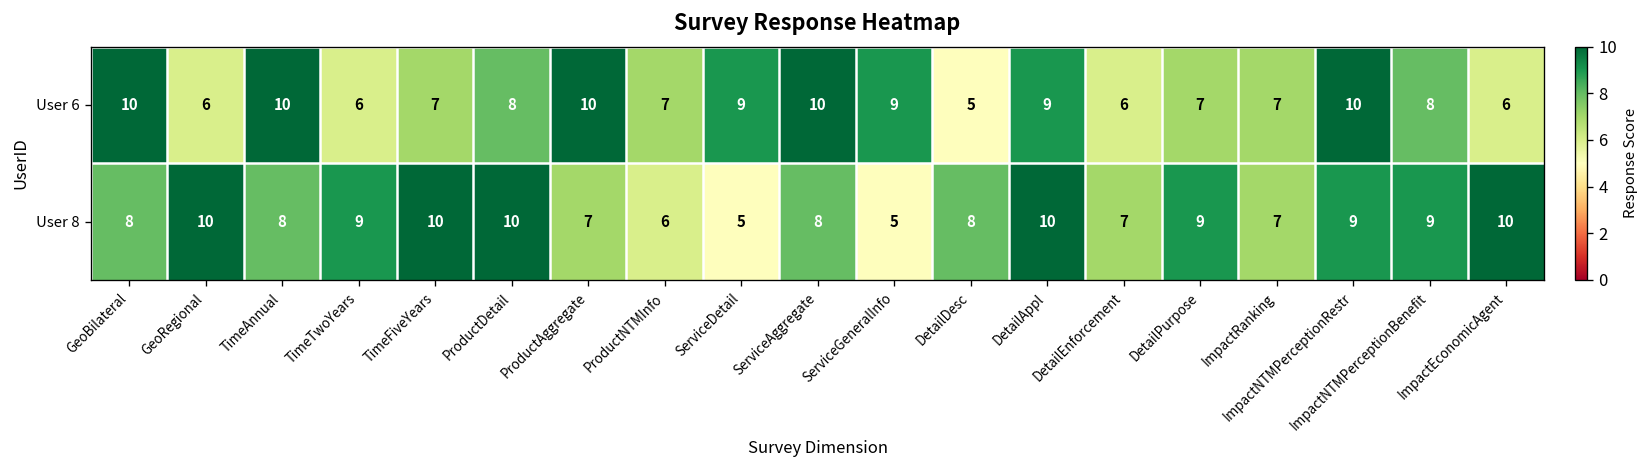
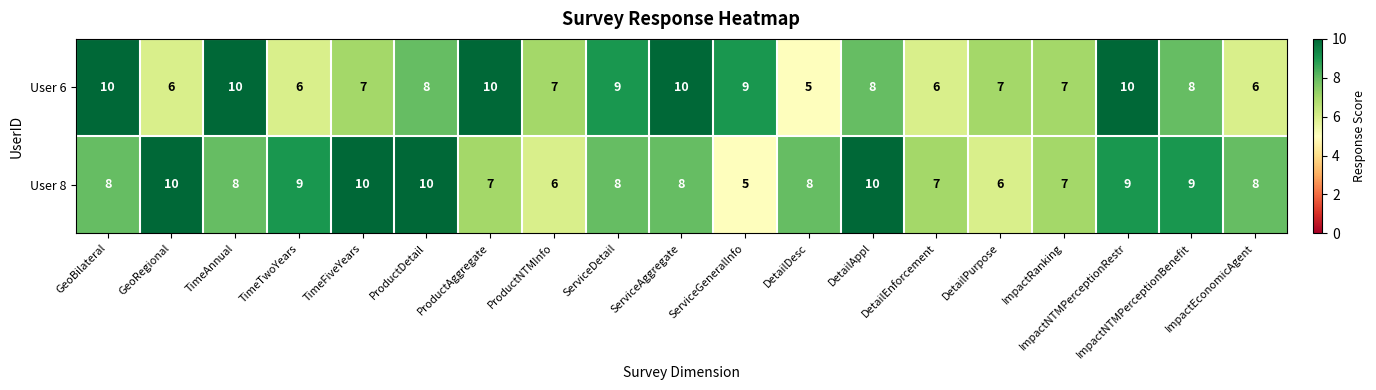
  {
    "User 6": {
      "GeoBilateral": 10,
      "GeoRegional": 6,
      "TimeAnnual": 10,
      "TimeTwoYears": 6,
      "TimeFiveYears": 7,
      "ProductDetail": 8,
      "ProductAggregate": 10,
      "ProductNTMInfo": 7,
      "ServiceDetail": 9,
      "ServiceAggregate": 10,
      "ServiceGeneralInfo": 9,
      "DetailDesc": 5,
-     "DetailAppl": 9,
+     "DetailAppl": 8,
      "DetailEnforcement": 6,
      "DetailPurpose": 7,
      "ImpactRanking": 7,
      "ImpactNTMPerceptionRestr": 10,
      "ImpactNTMPerceptionBenefit": 8,
      "ImpactEconomicAgent": 6
    },
    "User 8": {
      "GeoBilateral": 8,
      "GeoRegional": 10,
      "TimeAnnual": 8,
      "TimeTwoYears": 9,
      "TimeFiveYears": 10,
      "ProductDetail": 10,
      "ProductAggregate": 7,
      "ProductNTMInfo": 6,
-     "ServiceDetail": 5,
+     "ServiceDetail": 8,
      "ServiceAggregate": 8,
      "ServiceGeneralInfo": 5,
      "DetailDesc": 8,
      "DetailAppl": 10,
      "DetailEnforcement": 7,
-     "DetailPurpose": 9,
+     "DetailPurpose": 6,
      "ImpactRanking": 7,
      "ImpactNTMPerceptionRestr": 9,
      "ImpactNTMPerceptionBenefit": 9,
-     "ImpactEconomicAgent": 10
+     "ImpactEconomicAgent": 8
    }
  }
